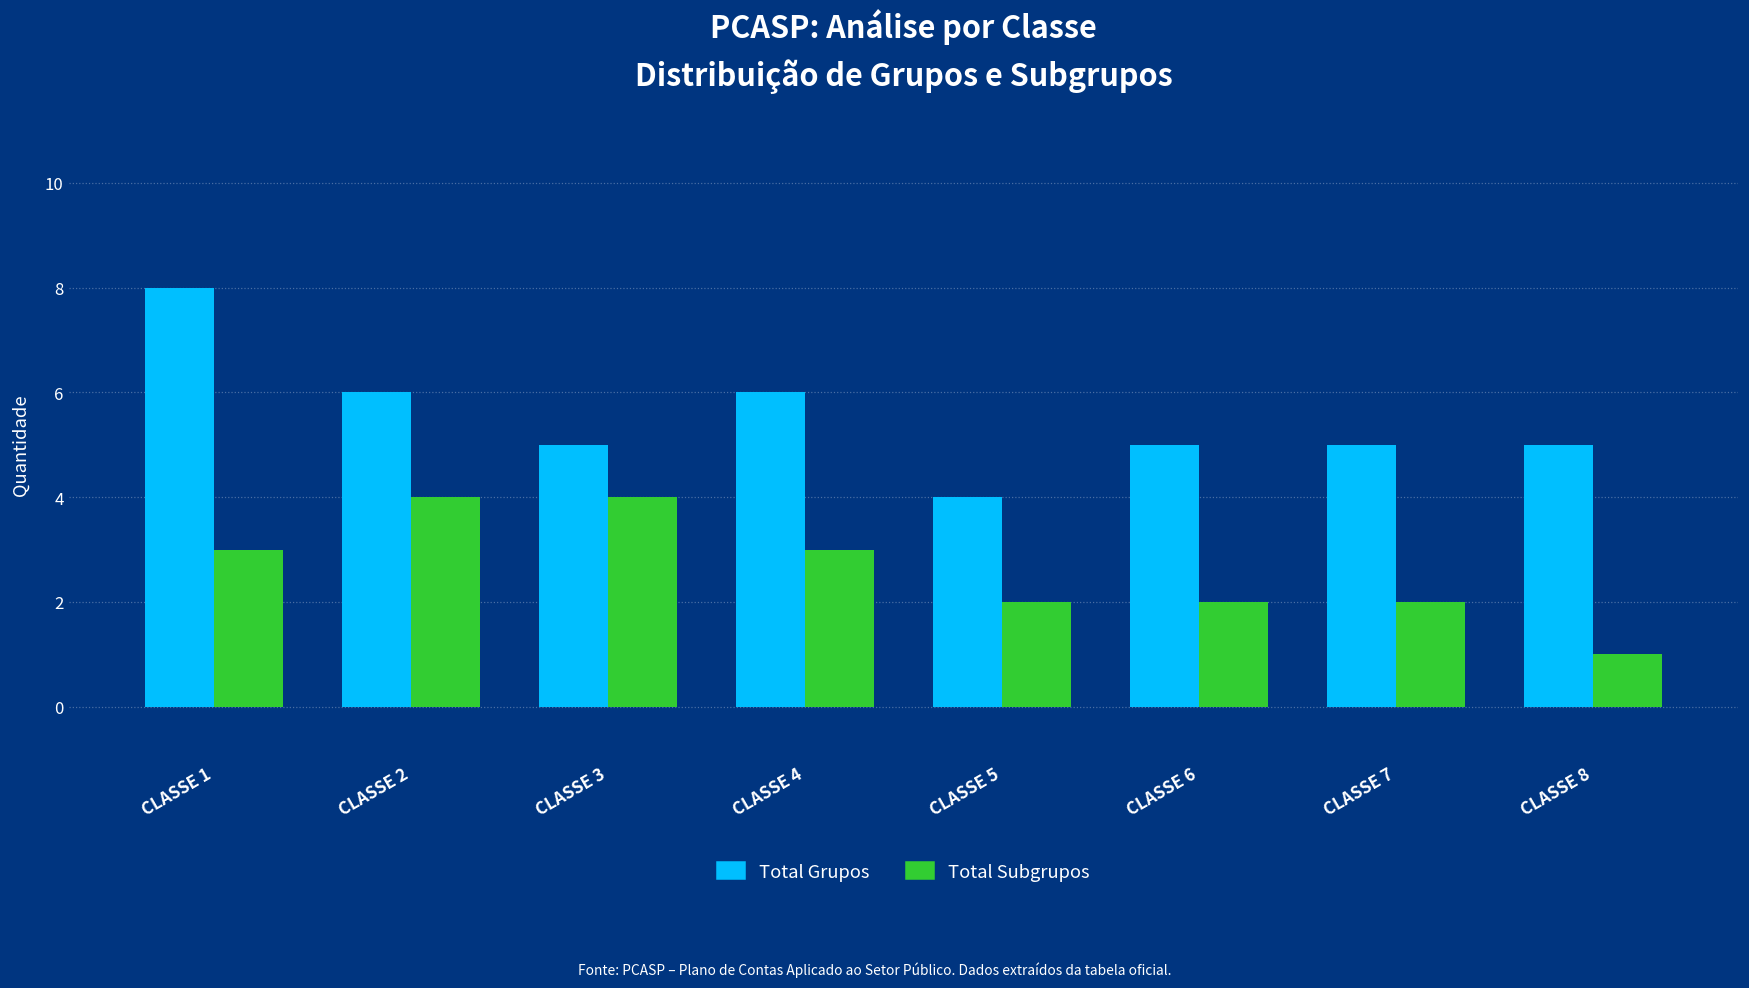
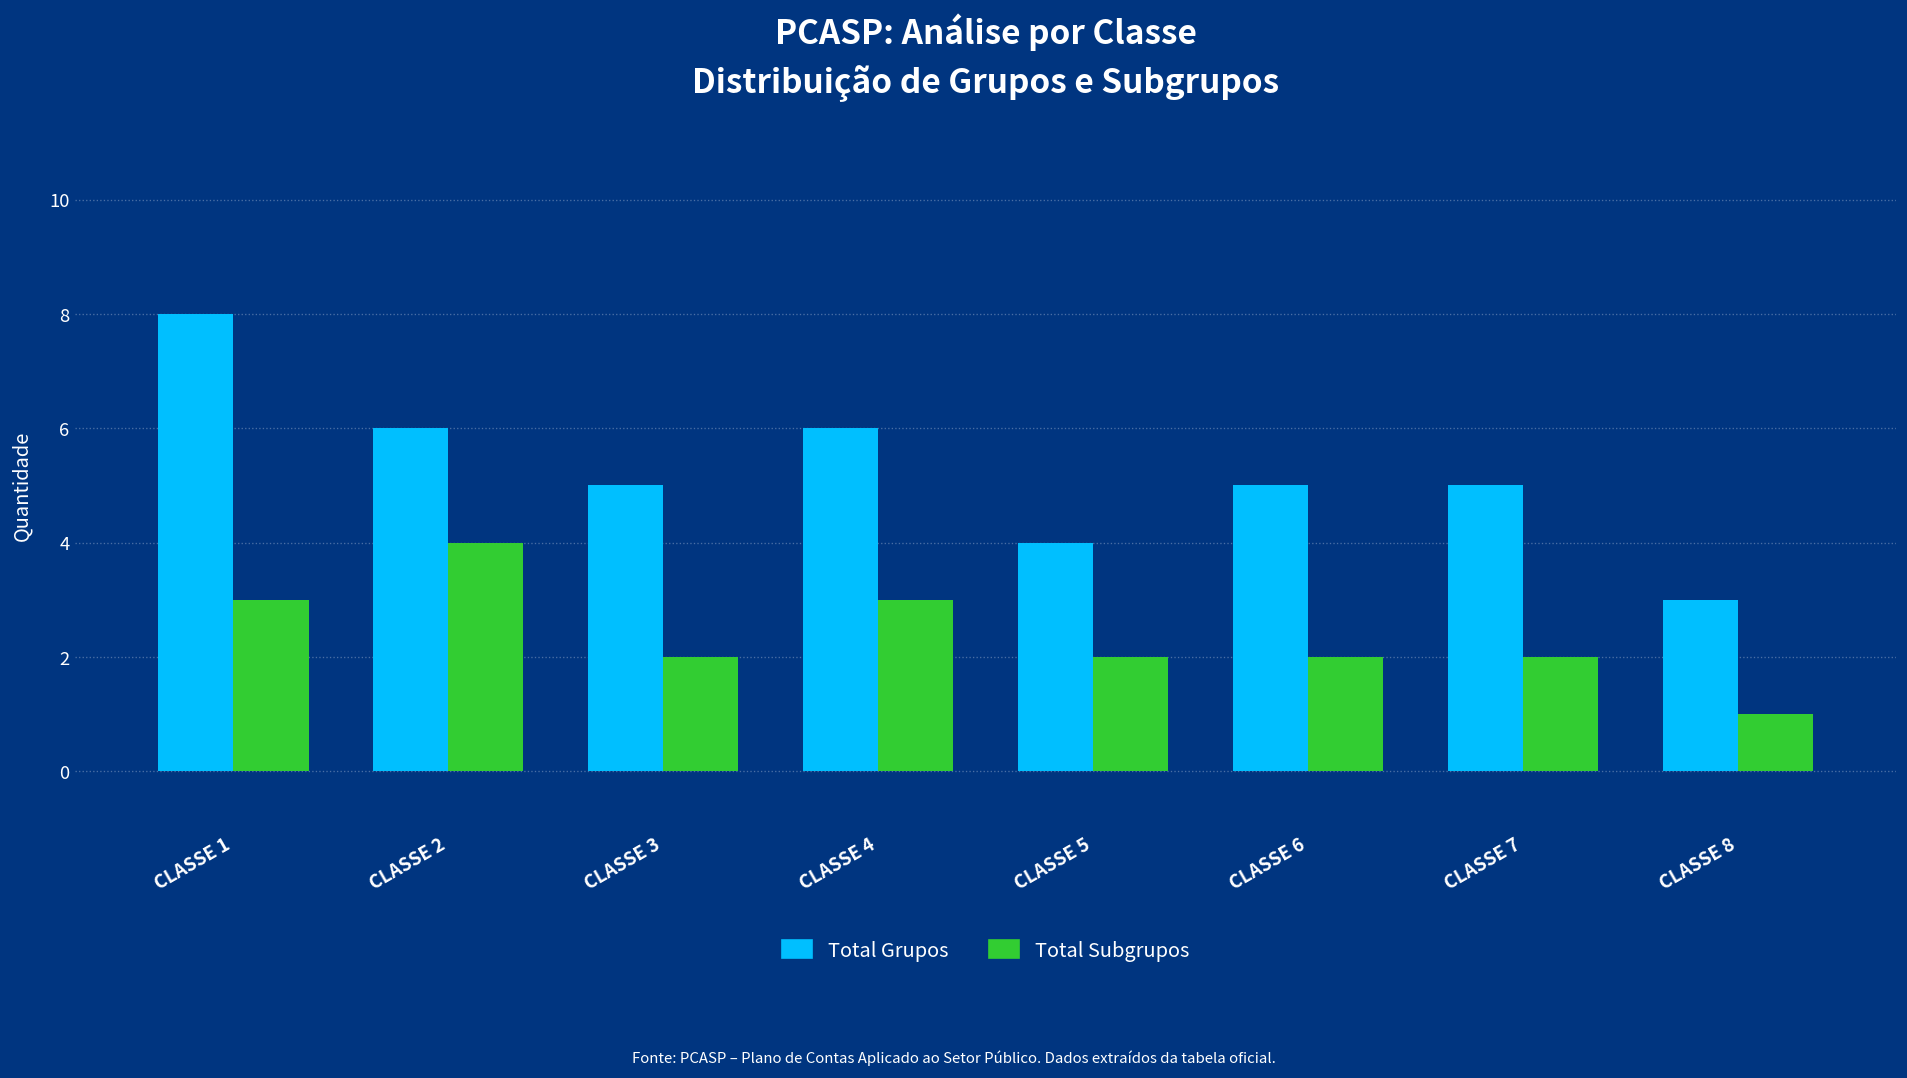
  {
    "Total Grupos": {
      "CLASSE 1": 8,
      "CLASSE 2": 6,
      "CLASSE 3": 5,
      "CLASSE 4": 6,
      "CLASSE 5": 4,
      "CLASSE 6": 5,
      "CLASSE 7": 5,
-     "CLASSE 8": 5
+     "CLASSE 8": 3
    },
    "Total Subgrupos": {
      "CLASSE 1": 3,
      "CLASSE 2": 4,
-     "CLASSE 3": 4,
+     "CLASSE 3": 2,
      "CLASSE 4": 3,
      "CLASSE 5": 2,
      "CLASSE 6": 2,
      "CLASSE 7": 2,
      "CLASSE 8": 1
    }
  }
